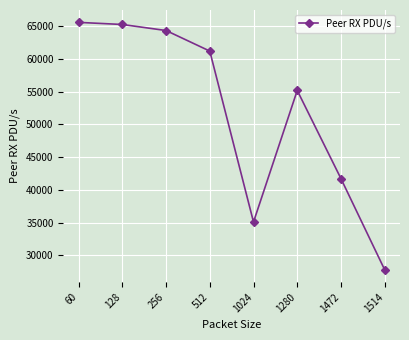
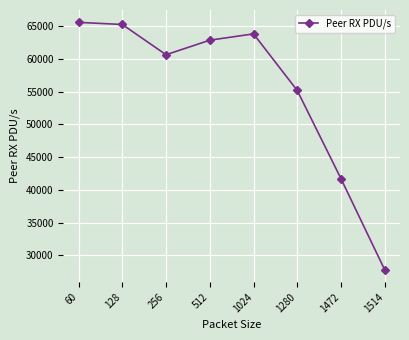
  {
    "60": 66000,
    "128": 65000,
-   "256": 64000,
-   "512": 61000,
-   "1024": 35000,
+   "256": 61000,
+   "512": 63000,
+   "1024": 64000,
    "1280": 55000,
    "1472": 42000,
    "1514": 28000
  }
